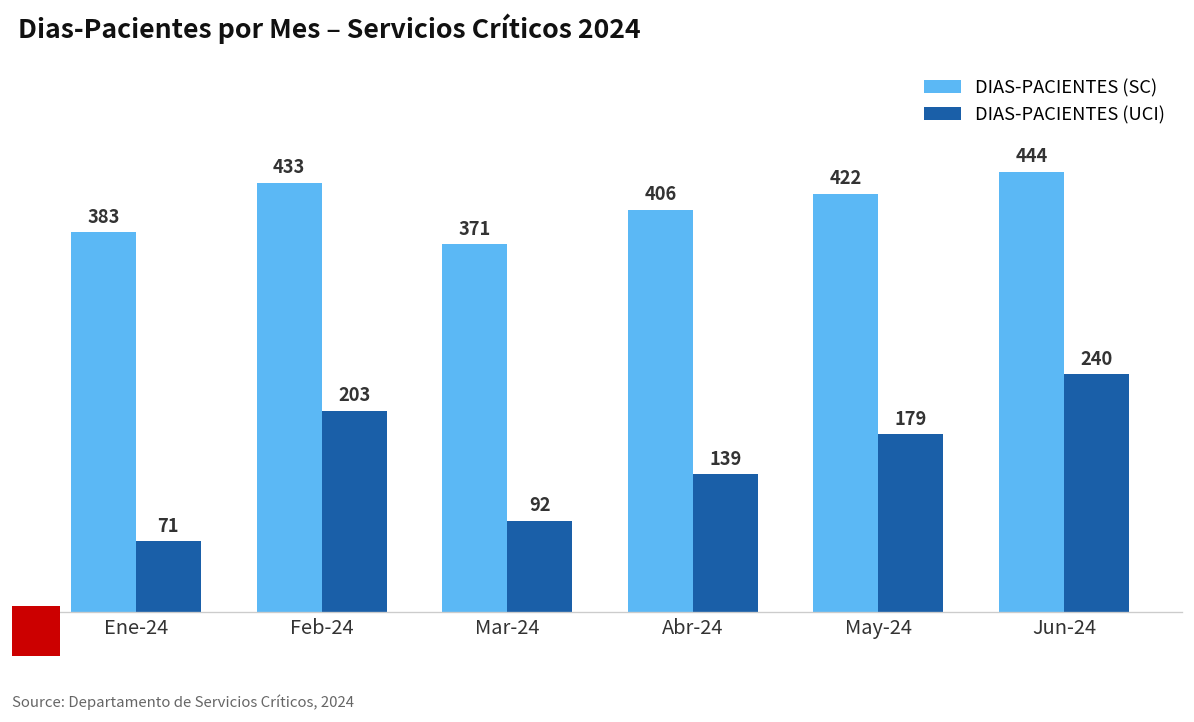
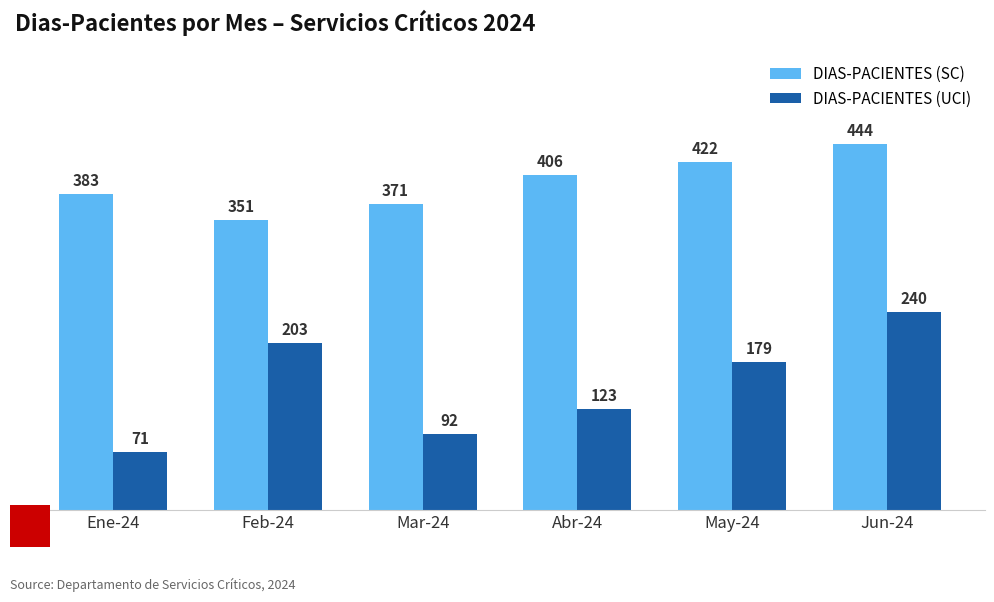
  {
    "DIAS-PACIENTES (SC)": {
      "Ene-24": 383,
-     "Feb-24": 433,
+     "Feb-24": 351,
      "Mar-24": 371,
      "Abr-24": 406,
      "May-24": 422,
      "Jun-24": 444
    },
    "DIAS-PACIENTES (UCI)": {
      "Ene-24": 71,
      "Feb-24": 203,
      "Mar-24": 92,
-     "Abr-24": 139,
+     "Abr-24": 123,
      "May-24": 179,
      "Jun-24": 240
    }
  }
